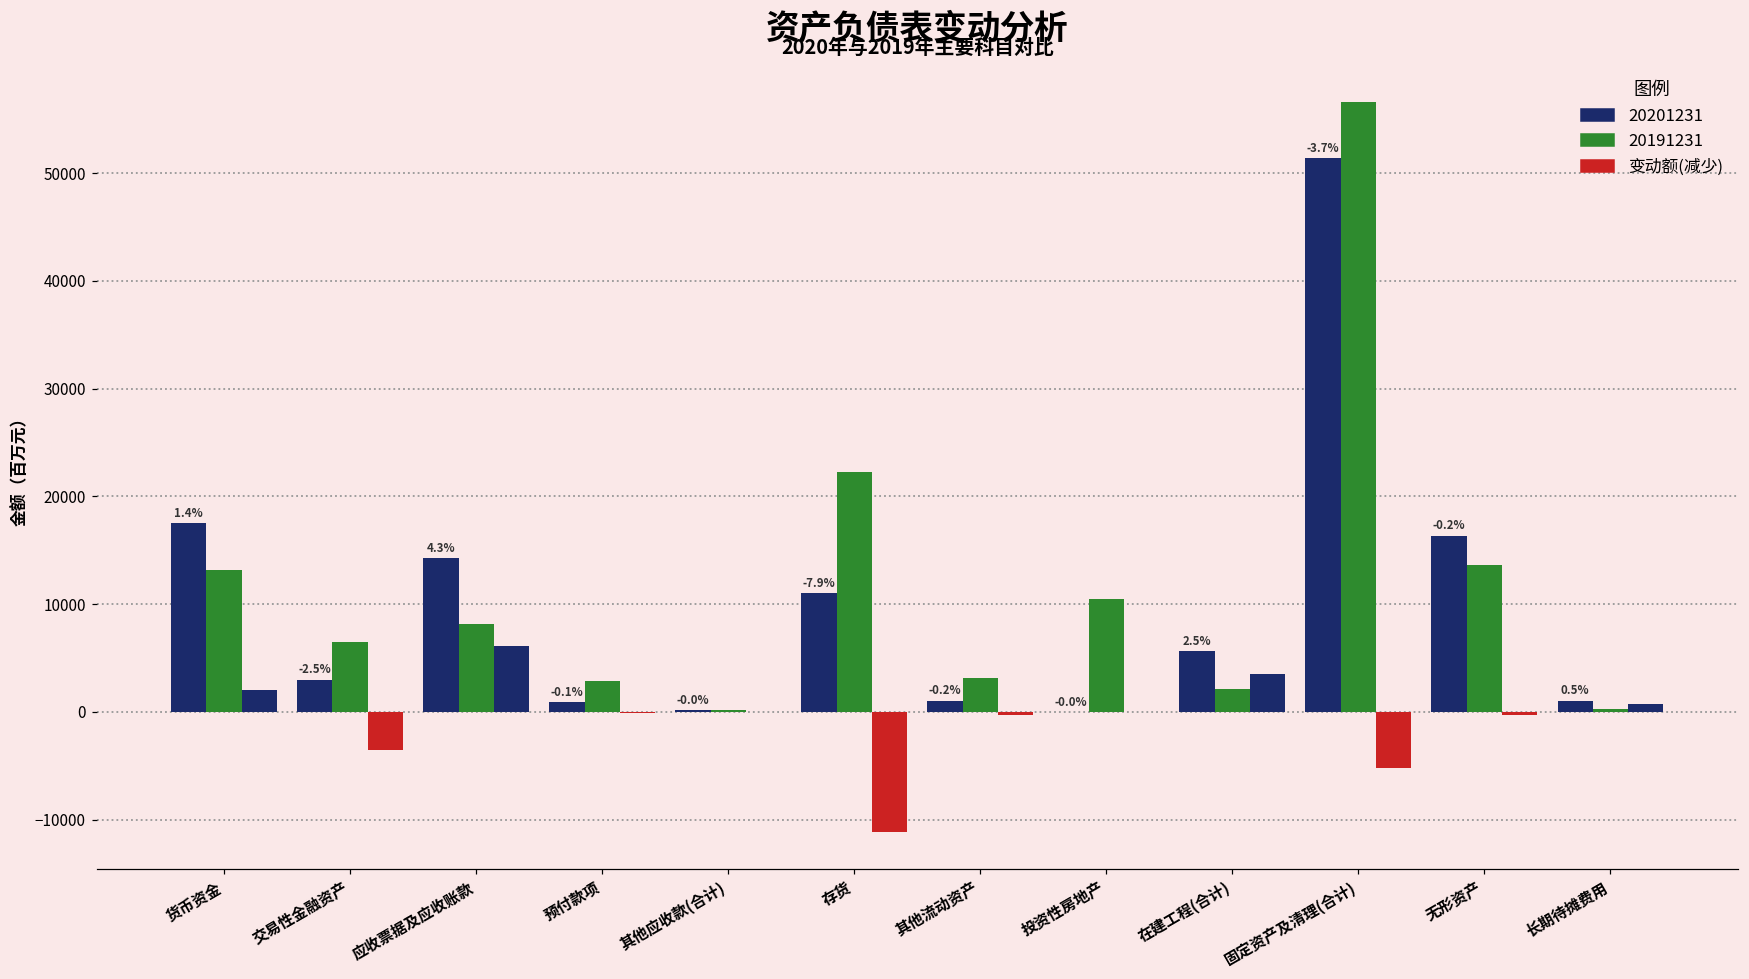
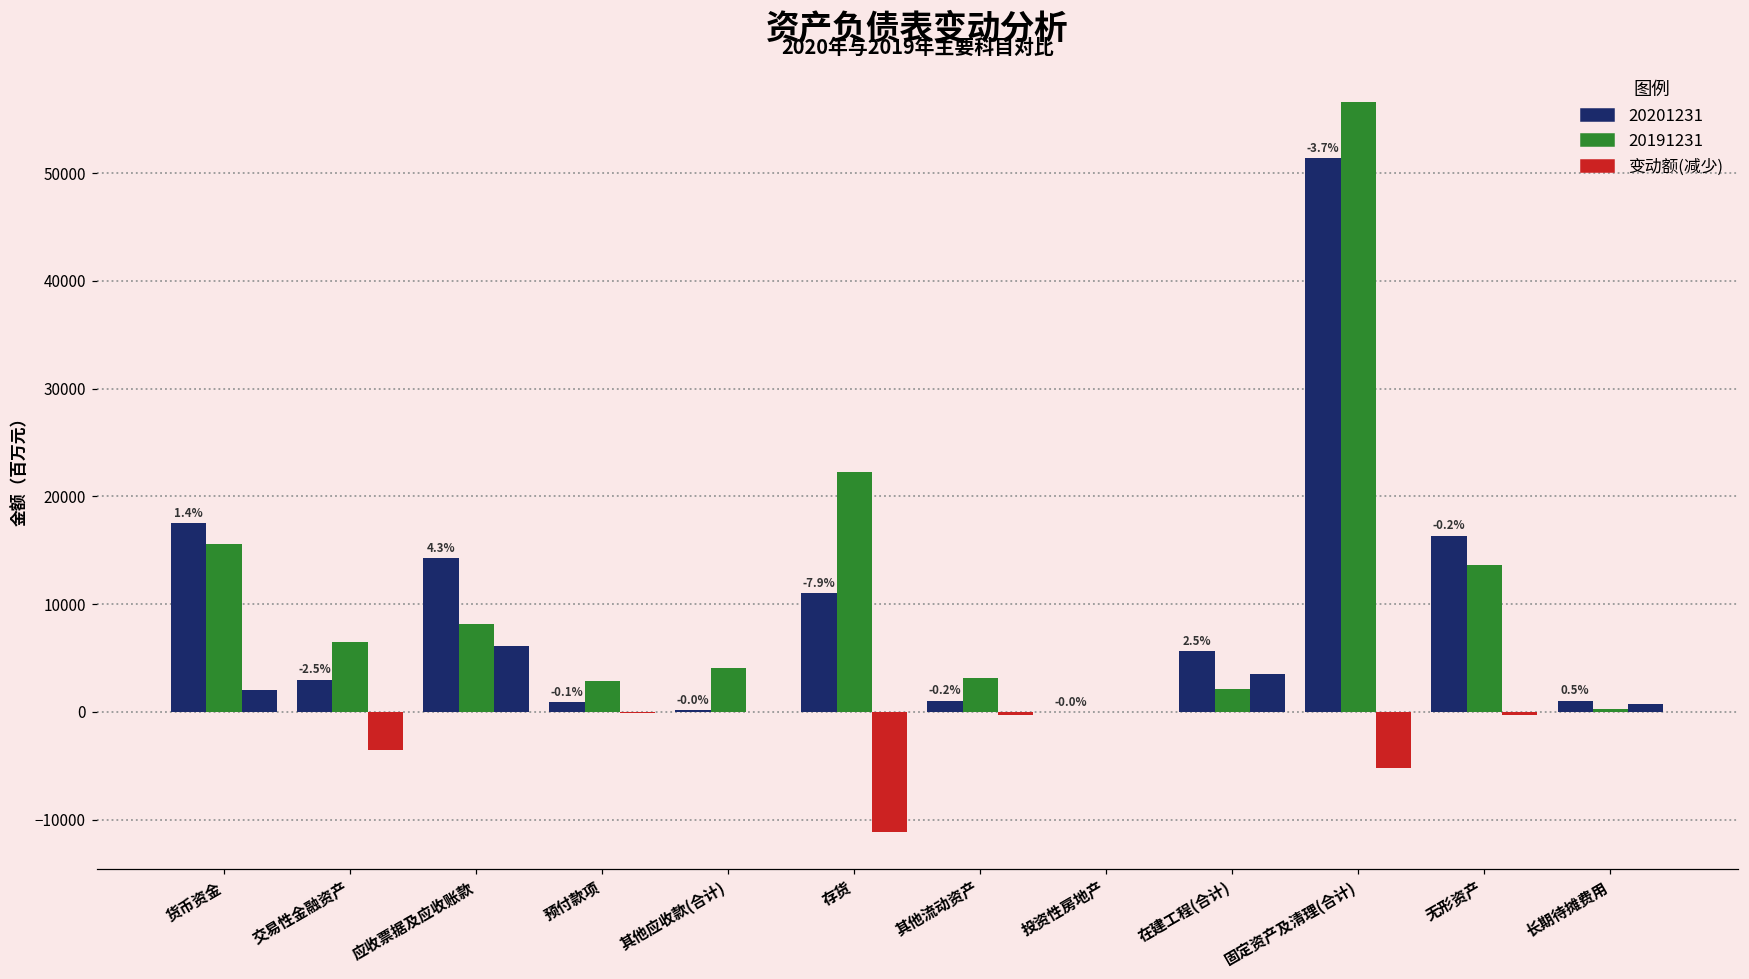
  {
    "20191231": {
-     "货币资金": 13000,
+     "货币资金": 16000,
      "交易性金融资产": 7000,
      "应收票据及应收账款": 8000,
      "预付款项": 3000,
-     "其他应收款(合计)": 0,
+     "其他应收款(合计)": 4000,
      "存货": 22000,
      "其他流动资产": 3000,
-     "投资性房地产": 10000,
+     "投资性房地产": 0,
      "在建工程(合计)": 2000,
      "固定资产及清理(合计)": 57000,
      "无形资产": 14000,
      "长期待摊费用": 0
    }
  }
